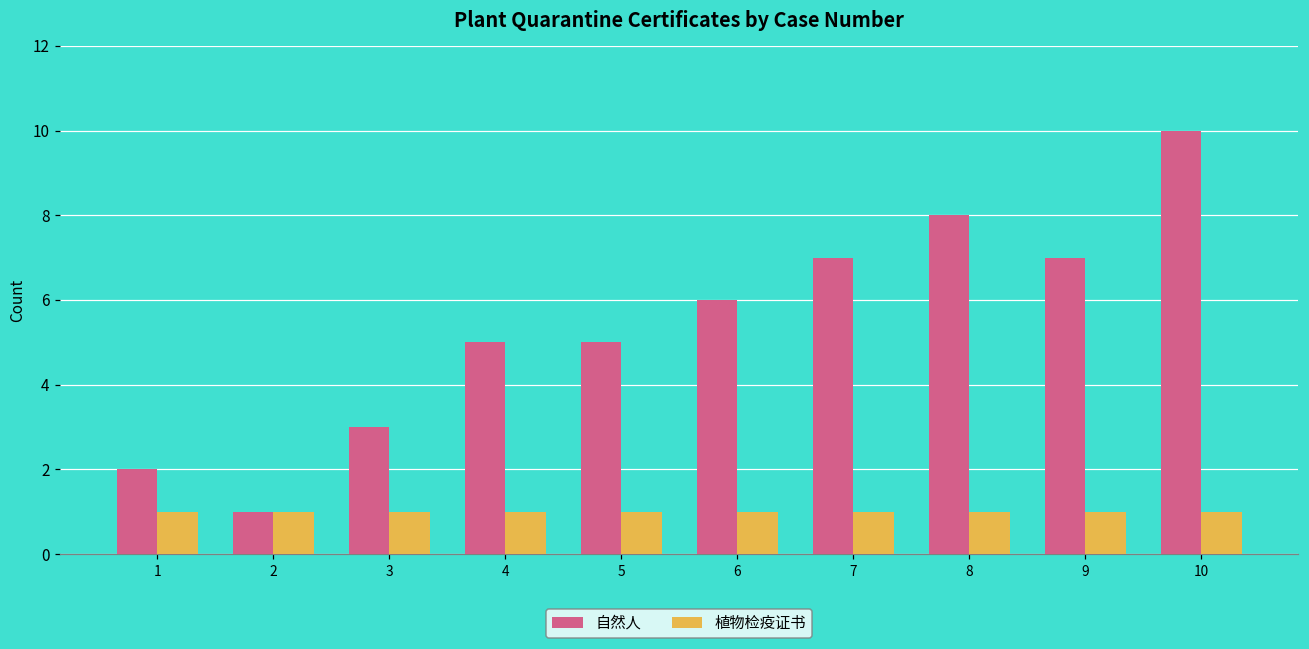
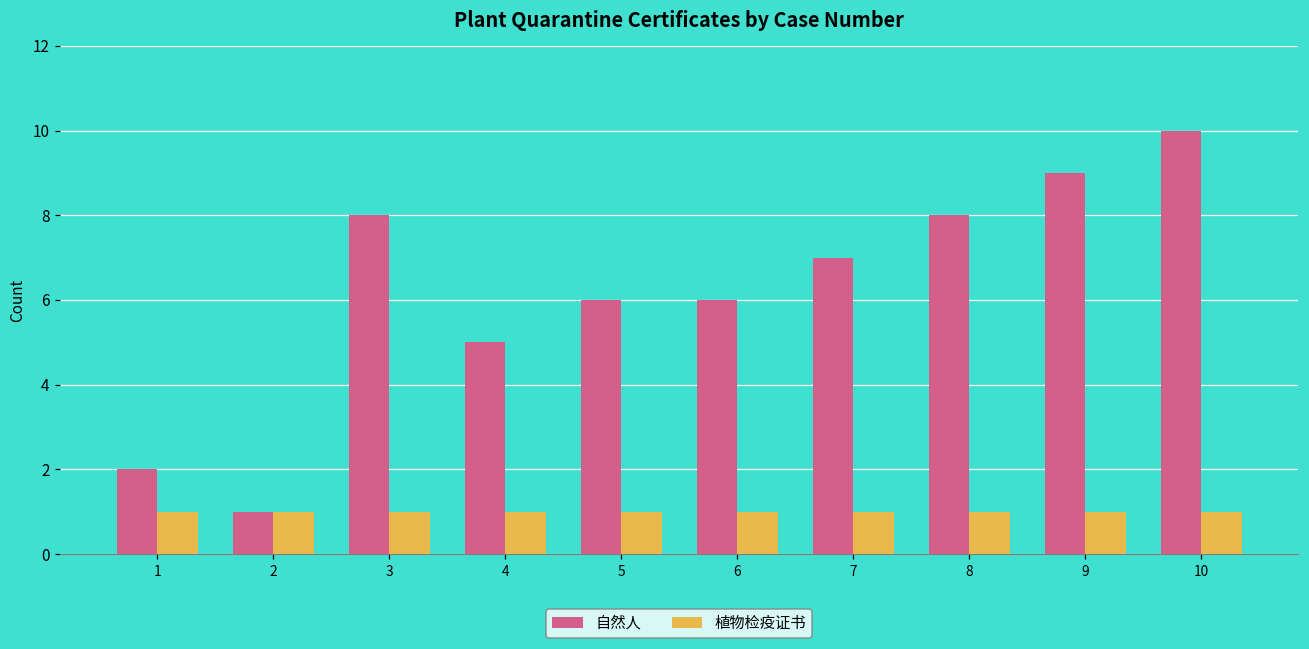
  {
    "自然人": {
      "1": 2,
      "2": 1,
-     "3": 3,
+     "3": 8,
      "4": 5,
-     "5": 5,
+     "5": 6,
      "6": 6,
      "7": 7,
      "8": 8,
-     "9": 7,
+     "9": 9,
      "10": 10
    },
    "植物检疫证书": {
      "1": 1,
      "2": 1,
      "3": 1,
      "4": 1,
      "5": 1,
      "6": 1,
      "7": 1,
      "8": 1,
      "9": 1,
      "10": 1
    }
  }
